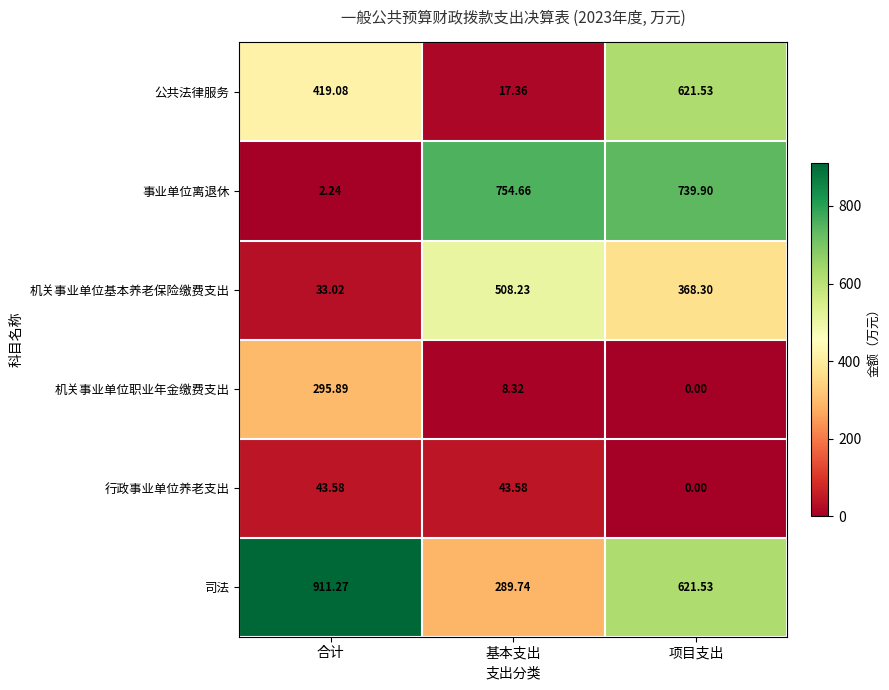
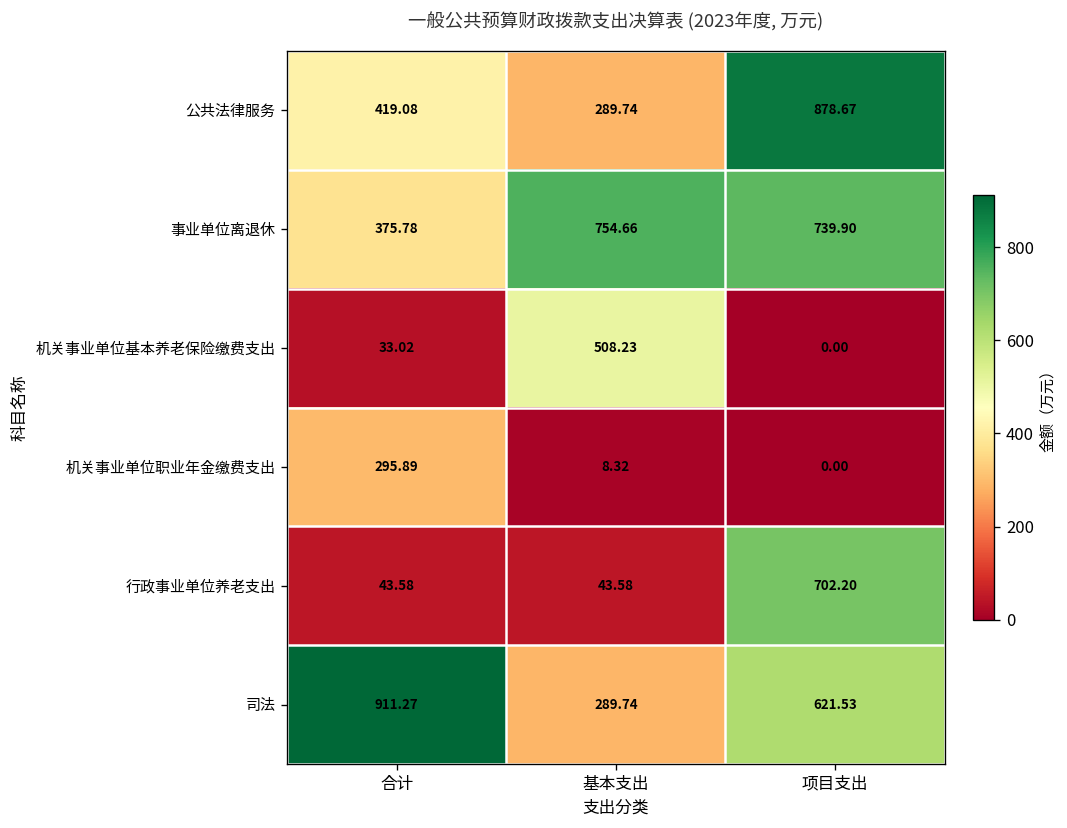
  {
    "公共法律服务": {
      "合计": 419.08,
-     "基本支出": 17.36,
-     "项目支出": 621.53
+     "基本支出": 289.74,
+     "项目支出": 878.67
    },
    "事业单位离退休": {
-     "合计": 2.24,
+     "合计": 375.78,
      "基本支出": 754.66,
      "项目支出": 739.90
    },
    "机关事业单位基本养老保险缴费支出": {
      "合计": 33.02,
      "基本支出": 508.23,
-     "项目支出": 368.30
+     "项目支出": 0.00
    },
    "机关事业单位职业年金缴费支出": {
      "合计": 295.89,
      "基本支出": 8.32,
      "项目支出": 0.00
    },
    "行政事业单位养老支出": {
      "合计": 43.58,
      "基本支出": 43.58,
-     "项目支出": 0.00
+     "项目支出": 702.20
    },
    "司法": {
      "合计": 911.27,
      "基本支出": 289.74,
      "项目支出": 621.53
    }
  }
